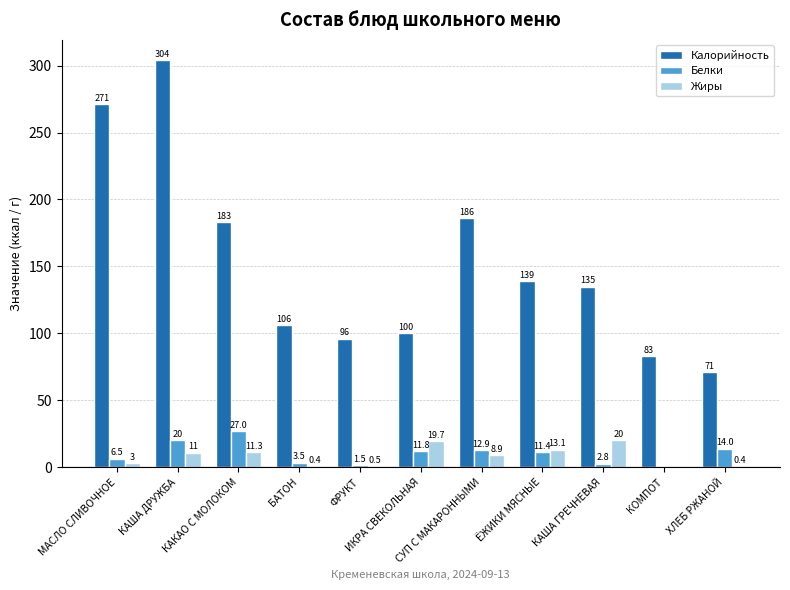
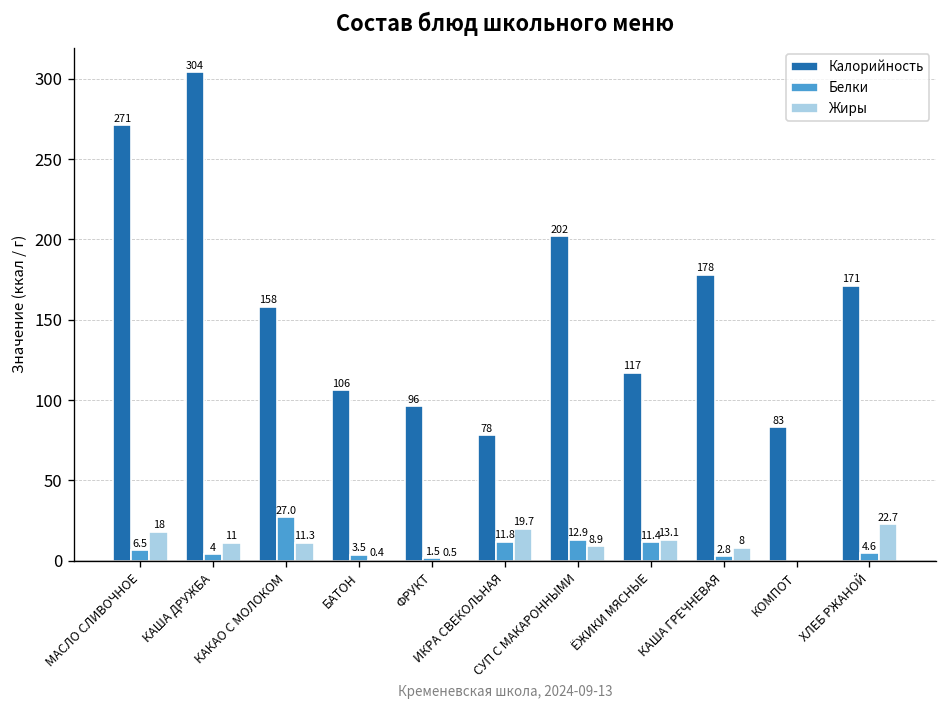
  {
    "Калорийность": {
      "МАСЛО СЛИВОЧНОЕ": 271,
      "КАША ДРУЖБА": 304,
-     "КАКАО С МОЛОКОМ": 183,
+     "КАКАО С МОЛОКОМ": 158,
      "БАТОН": 106,
      "ФРУКТ": 96,
-     "ИКРА СВЕКОЛЬНАЯ": 100,
-     "СУП С МАКАРОННЫМИ": 186,
-     "ЁЖИКИ МЯСНЫЕ": 139,
-     "КАША ГРЕЧНЕВАЯ": 135,
+     "ИКРА СВЕКОЛЬНАЯ": 78,
+     "СУП С МАКАРОННЫМИ": 202,
+     "ЁЖИКИ МЯСНЫЕ": 117,
+     "КАША ГРЕЧНЕВАЯ": 178,
      "КОМПОТ": 83,
-     "ХЛЕБ РЖАНОЙ": 71
+     "ХЛЕБ РЖАНОЙ": 171
    },
    "Белки": {
      "МАСЛО СЛИВОЧНОЕ": 6.5,
-     "КАША ДРУЖБА": 20,
+     "КАША ДРУЖБА": 4,
      "КАКАО С МОЛОКОМ": 27.0,
      "БАТОН": 3.5,
      "ФРУКТ": 1.5,
      "ИКРА СВЕКОЛЬНАЯ": 11.8,
      "СУП С МАКАРОННЫМИ": 12.9,
      "ЁЖИКИ МЯСНЫЕ": 11.4,
      "КАША ГРЕЧНЕВАЯ": 2.8,
-     "ХЛЕБ РЖАНОЙ": 14.0
+     "ХЛЕБ РЖАНОЙ": 4.6
    },
    "Жиры": {
-     "МАСЛО СЛИВОЧНОЕ": 3,
+     "МАСЛО СЛИВОЧНОЕ": 18,
      "КАША ДРУЖБА": 11,
      "КАКАО С МОЛОКОМ": 11.3,
      "БАТОН": 0.4,
      "ФРУКТ": 0.5,
      "ИКРА СВЕКОЛЬНАЯ": 19.7,
      "СУП С МАКАРОННЫМИ": 8.9,
      "ЁЖИКИ МЯСНЫЕ": 13.1,
-     "КАША ГРЕЧНЕВАЯ": 20,
-     "ХЛЕБ РЖАНОЙ": 0.4
+     "КАША ГРЕЧНЕВАЯ": 8,
+     "ХЛЕБ РЖАНОЙ": 22.7
    }
  }
